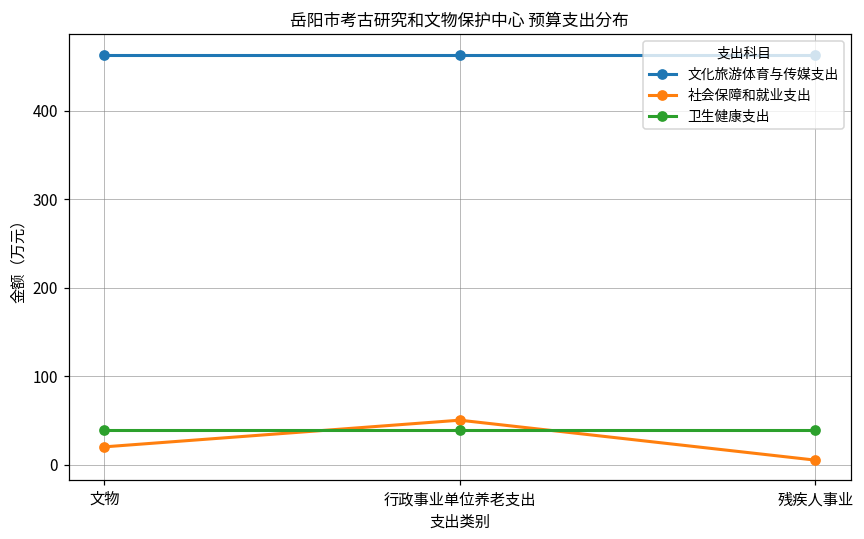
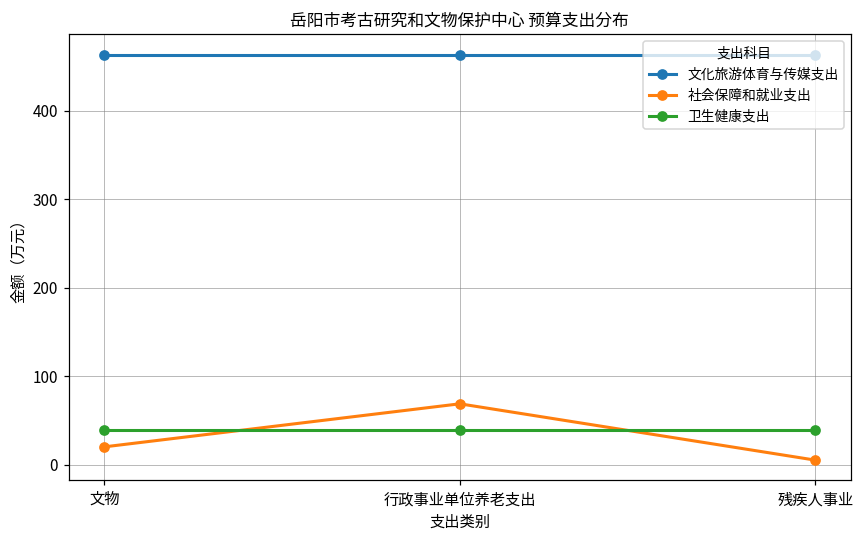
  {
    "文化旅游体育与传媒支出": {
      "文物": 460,
      "行政事业单位养老支出": 460
    },
    "社会保障和就业支出": {
      "文物": 20,
-     "行政事业单位养老支出": 50,
+     "行政事业单位养老支出": 70,
      "残疾人事业": 10
    },
    "卫生健康支出": {
      "文物": 40,
      "行政事业单位养老支出": 40,
      "残疾人事业": 40
    }
  }
